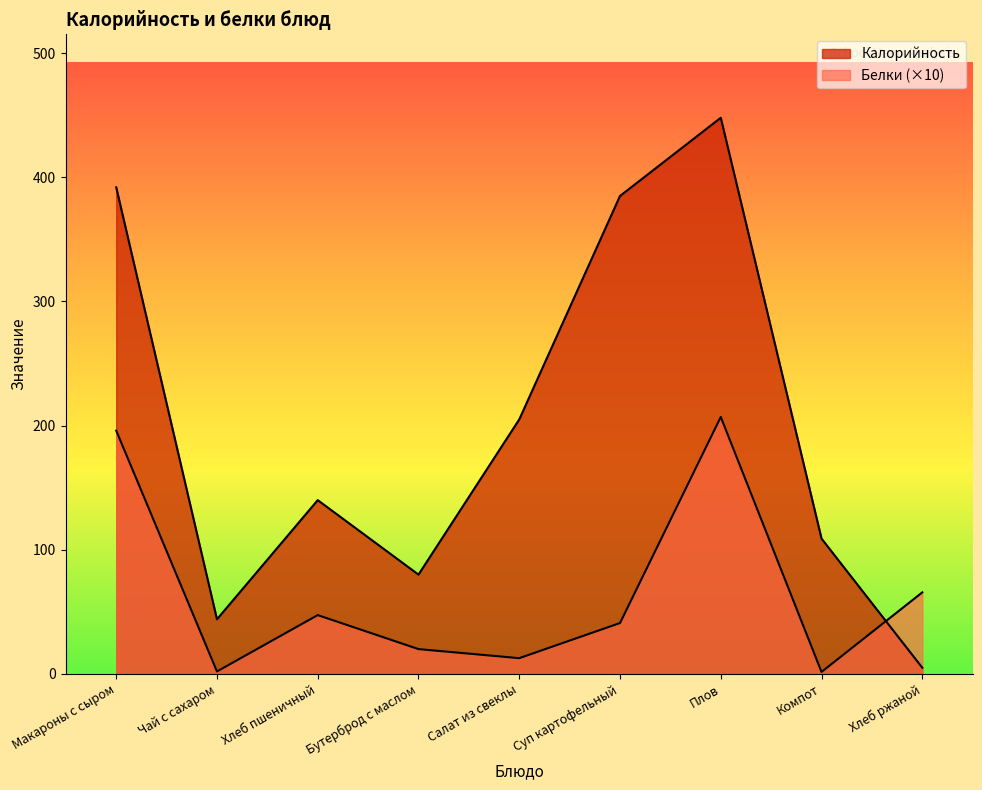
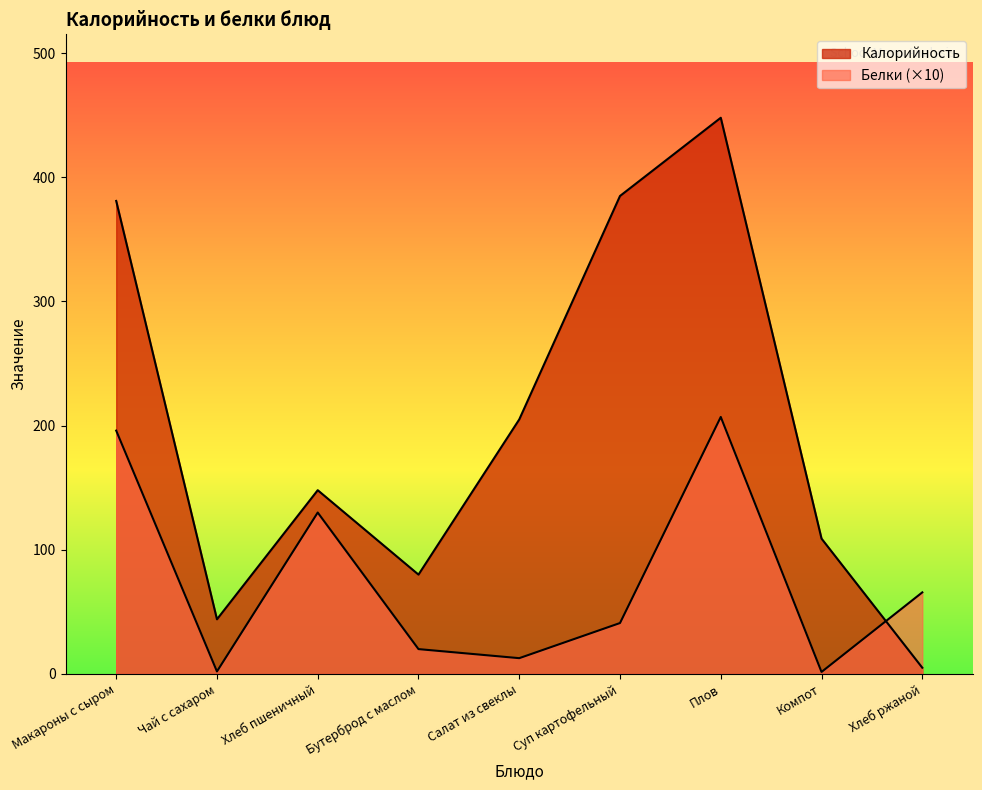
  {
    "Калорийность": {
-     "Макароны с сыром": 392,
+     "Макароны с сыром": 381,
      "Чай с сахаром": 44,
-     "Хлеб пшеничный": 140,
+     "Хлеб пшеничный": 148,
      "Бутерброд с маслом": 80,
      "Салат из свеклы": 205,
      "Суп картофельный": 385,
      "Плов": 448,
      "Компот": 109,
      "Хлеб ржаной": 5
    },
    "Белки (×10)": {
      "Макароны с сыром": 196,
      "Чай с сахаром": 2,
-     "Хлеб пшеничный": 47,
+     "Хлеб пшеничный": 130,
      "Бутерброд с маслом": 20,
      "Салат из свеклы": 13,
      "Суп картофельный": 41,
      "Плов": 207,
      "Компот": 2,
      "Хлеб ржаной": 66
    }
  }
